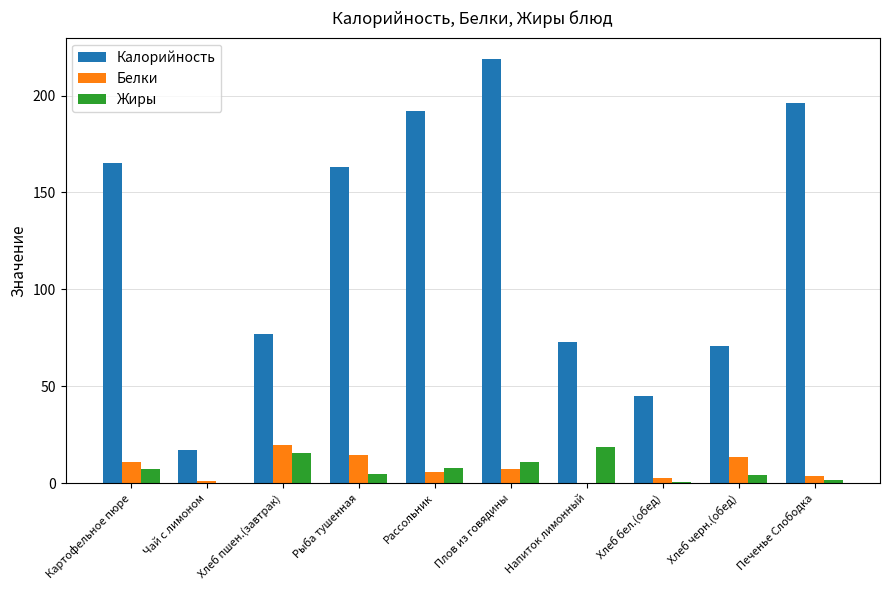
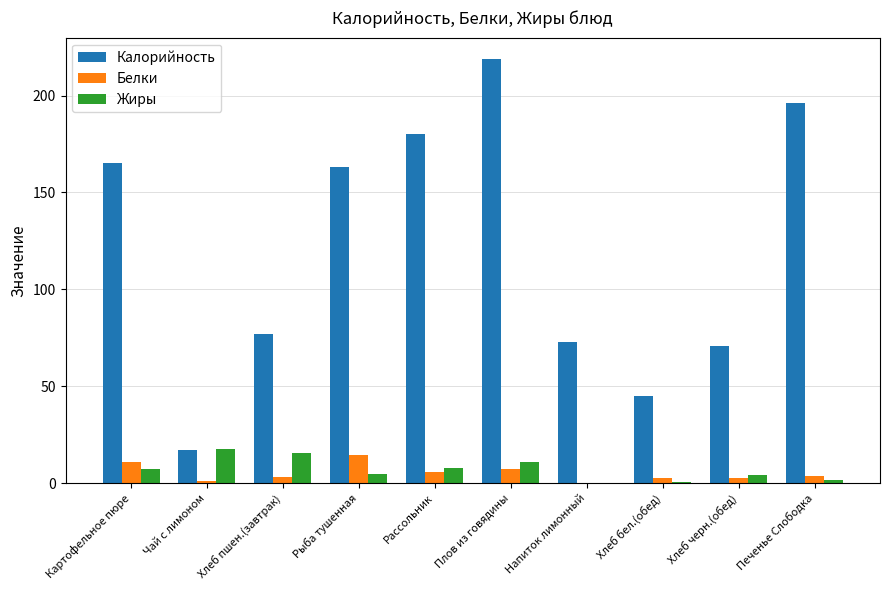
  {
    "Калорийность": {
      "Картофельное пюре": 165,
      "Чай с лимоном": 17,
      "Хлеб пшен.(завтрак)": 77,
      "Рыба тушенная": 163,
-     "Рассольник": 192,
+     "Рассольник": 180,
      "Плов из говядины": 219,
      "Напиток лимонный": 73,
      "Хлеб бел.(обед)": 45,
      "Хлеб черн.(обед)": 71,
      "Печенье Слободка": 196
    },
    "Белки": {
      "Картофельное пюре": 11,
-     "Хлеб пшен.(завтрак)": 20,
+     "Хлеб пшен.(завтрак)": 3,
      "Рыба тушенная": 15,
      "Рассольник": 6,
      "Плов из говядины": 7,
      "Хлеб бел.(обед)": 3,
-     "Хлеб черн.(обед)": 14,
+     "Хлеб черн.(обед)": 2,
      "Печенье Слободка": 4
    },
    "Жиры": {
      "Картофельное пюре": 7,
-     "Чай с лимоном": 0,
+     "Чай с лимоном": 17,
      "Хлеб пшен.(завтрак)": 16,
      "Рыба тушенная": 5,
      "Рассольник": 8,
      "Плов из говядины": 11,
-     "Напиток лимонный": 19,
+     "Напиток лимонный": 0,
      "Хлеб черн.(обед)": 4,
      "Печенье Слободка": 1
    }
  }
